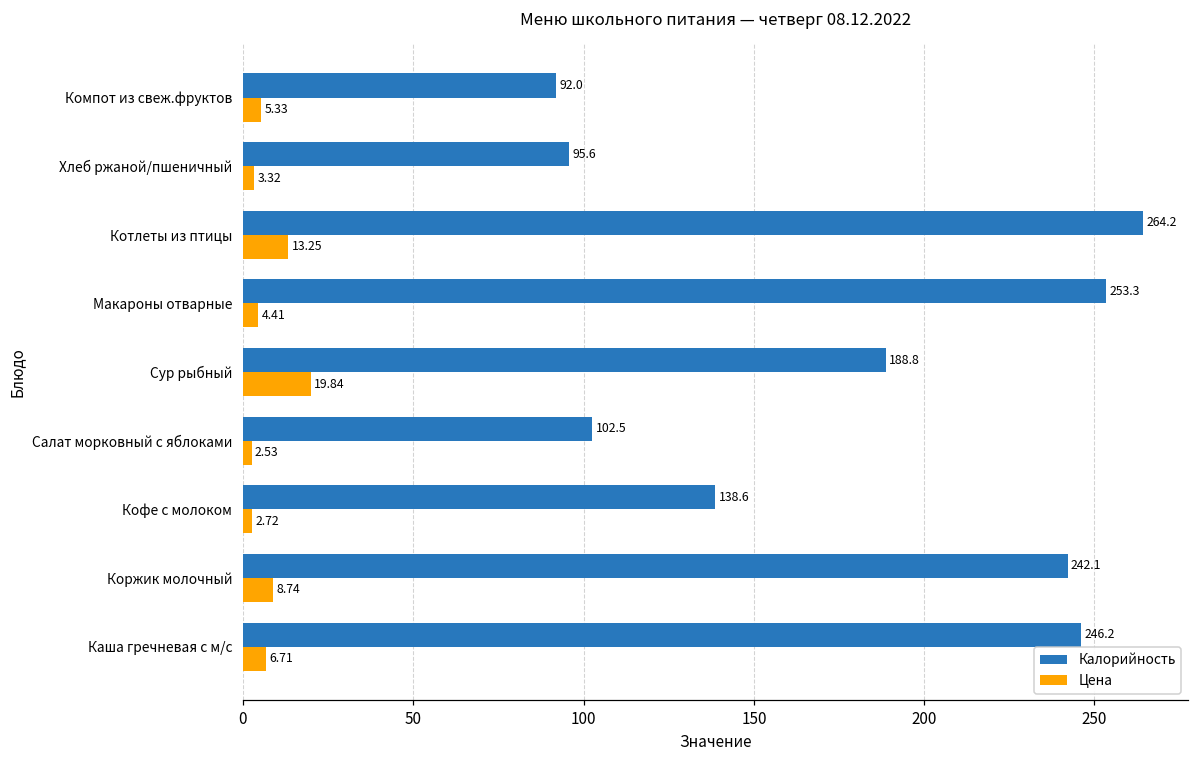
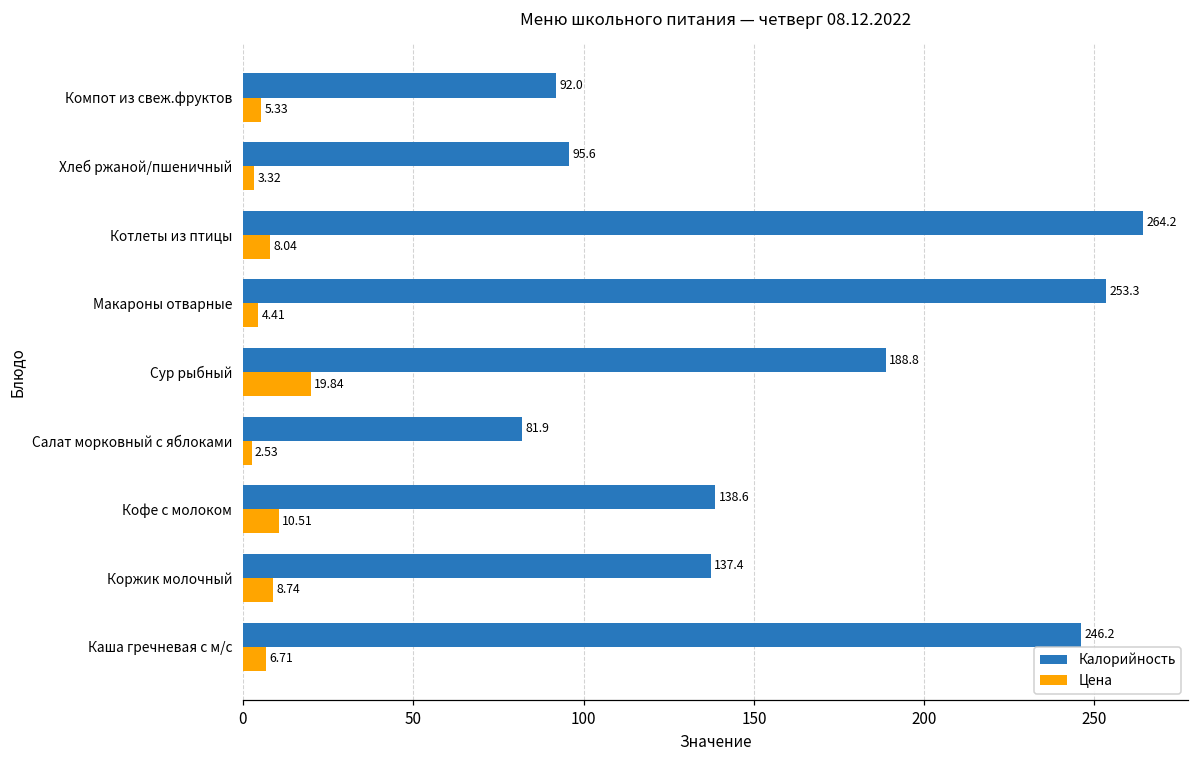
  {
    "Калорийность": {
      "Компот из свеж.фруктов": 92.0,
      "Хлеб ржаной/пшеничный": 95.6,
      "Котлеты из птицы": 264.2,
      "Макароны отварные": 253.3,
      "Сур рыбный": 188.8,
-     "Салат морковный с яблоками": 102.5,
+     "Салат морковный с яблоками": 81.9,
      "Кофе с молоком": 138.6,
-     "Коржик молочный": 242.1,
+     "Коржик молочный": 137.4,
      "Каша гречневая с м/с": 246.2
    },
    "Цена": {
      "Компот из свеж.фруктов": 5.33,
      "Хлеб ржаной/пшеничный": 3.32,
-     "Котлеты из птицы": 13.25,
+     "Котлеты из птицы": 8.04,
      "Макароны отварные": 4.41,
      "Сур рыбный": 19.84,
      "Салат морковный с яблоками": 2.53,
-     "Кофе с молоком": 2.72,
+     "Кофе с молоком": 10.51,
      "Коржик молочный": 8.74,
      "Каша гречневая с м/с": 6.71
    }
  }
